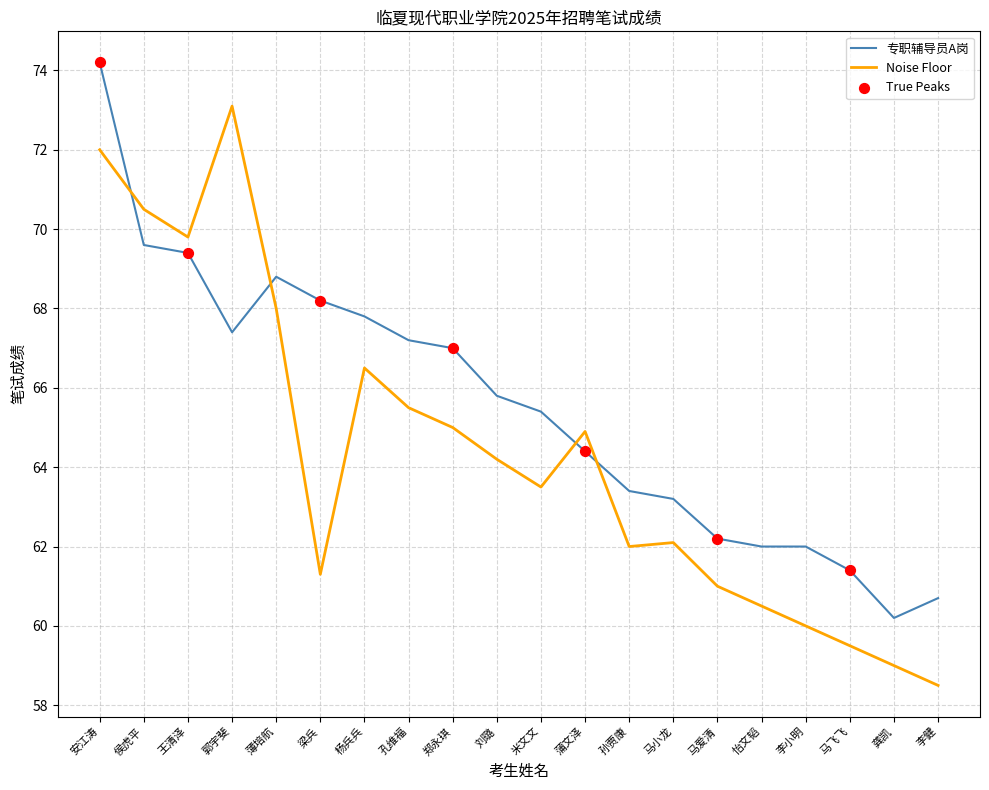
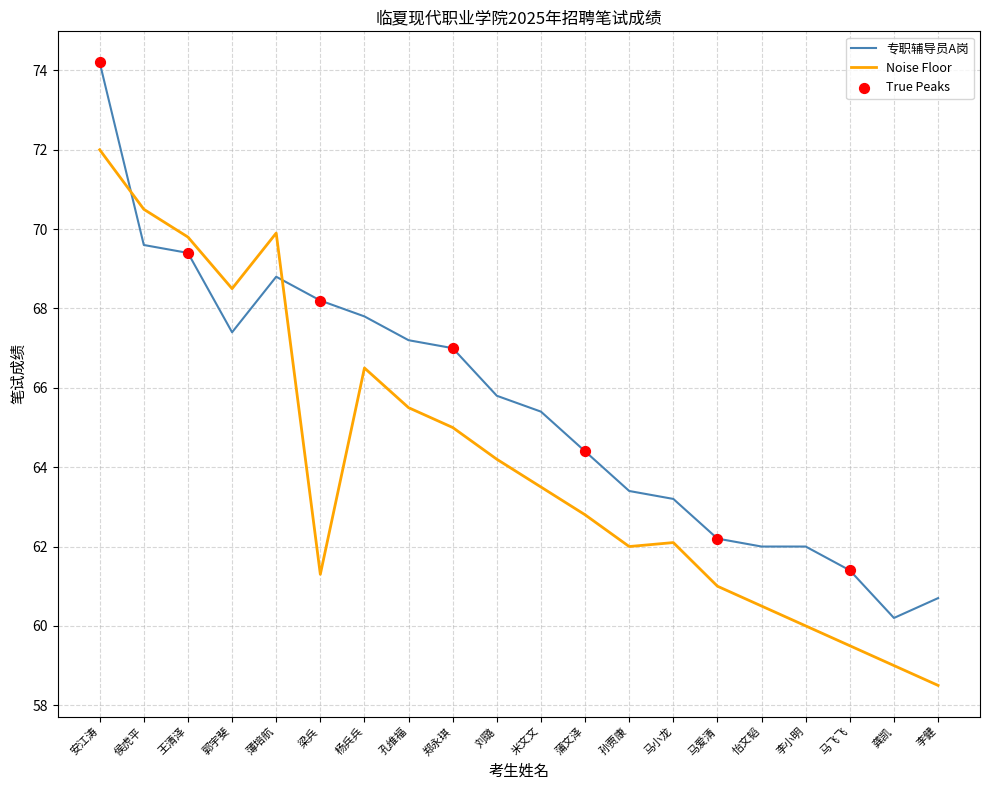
  {
    "专职辅导员A岗": {
      "侯虎平": 69.6,
      "郭宇斐": 67.4,
      "薄培航": 68.8,
      "杨兵兵": 67.8,
      "孔维福": 67.2,
      "刘璐": 65.8,
      "米文文": 65.4,
      "孙贾康": 63.4,
      "马小龙": 63.2,
      "怡文韬": 62.0,
      "李小明": 62.0,
      "龚凯": 60.2,
      "李健": 60.7
    },
    "Noise Floor": {
      "安江涛": 72.0,
      "侯虎平": 70.5,
      "王清泽": 69.8,
-     "郭宇斐": 73.1,
-     "薄培航": 68.0,
+     "郭宇斐": 68.5,
+     "薄培航": 69.9,
      "梁兵": 61.3,
      "杨兵兵": 66.5,
      "孔维福": 65.5,
      "郑永琪": 65.0,
      "刘璐": 64.2,
      "米文文": 63.5,
-     "蒲文泽": 64.9,
+     "蒲文泽": 62.8,
      "孙贾康": 62.0,
      "马小龙": 62.1,
      "马爱清": 61.0,
      "怡文韬": 60.5,
      "李小明": 60.0,
      "马飞飞": 59.5,
      "龚凯": 59.0,
      "李健": 58.5
    }
  }
